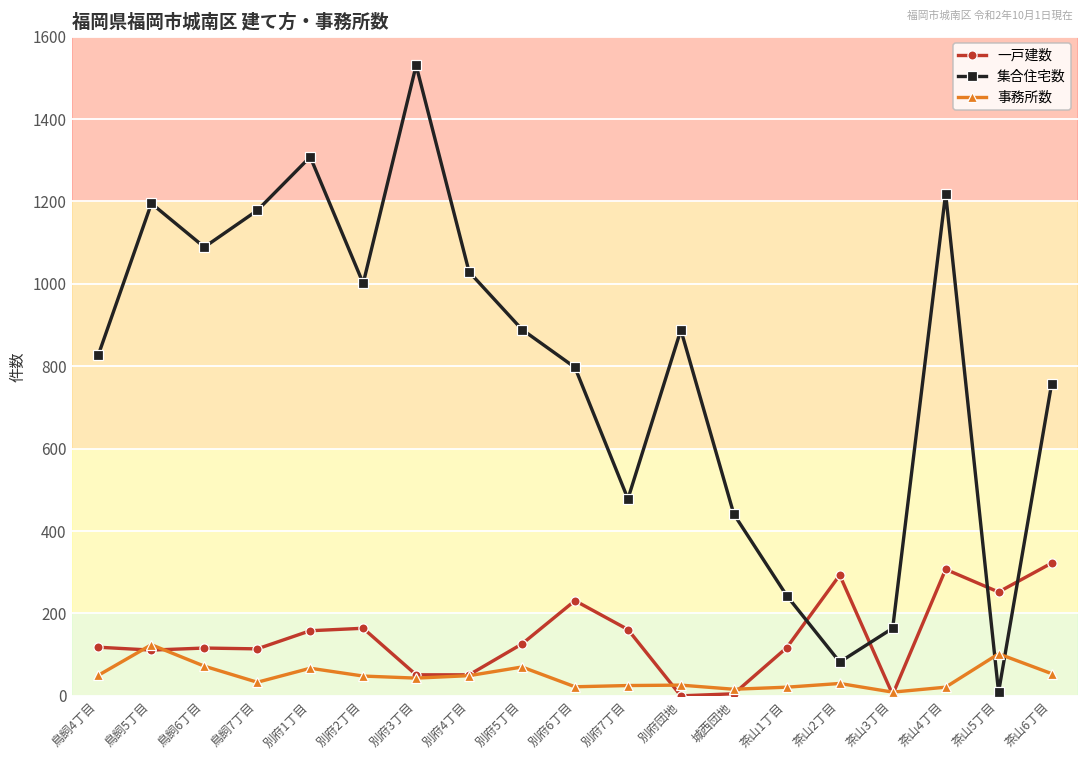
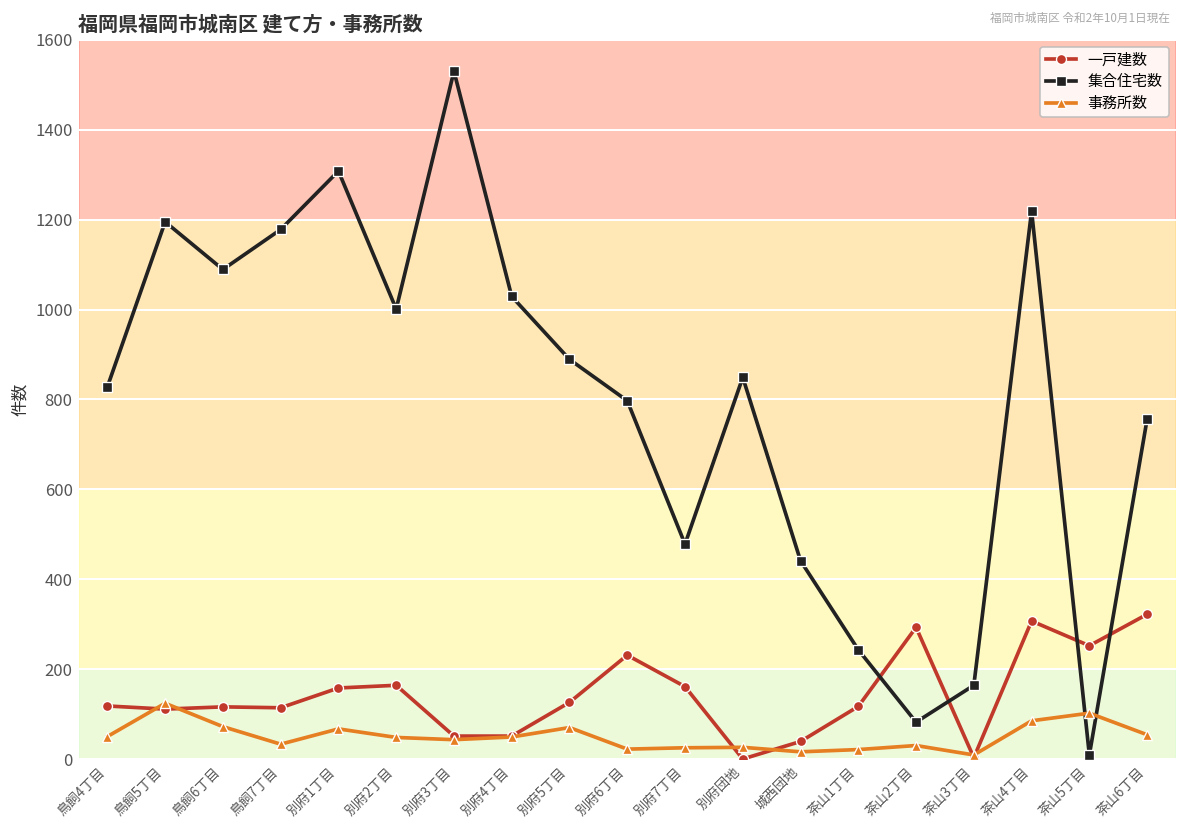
  {
    "一戸建数": {
      "鳥飼4丁目": 120,
      "鳥飼5丁目": 110,
      "鳥飼6丁目": 120,
      "鳥飼7丁目": 110,
      "別府1丁目": 160,
      "別府2丁目": 160,
      "別府3丁目": 50,
      "別府5丁目": 130,
      "別府6丁目": 230,
      "別府7丁目": 160,
      "別府団地": 0,
-     "城西団地": 10,
+     "城西団地": 40,
      "茶山1丁目": 120,
      "茶山2丁目": 290,
      "茶山4丁目": 310,
      "茶山5丁目": 250,
      "茶山6丁目": 320
    },
    "集合住宅数": {
      "鳥飼4丁目": 830,
      "鳥飼5丁目": 1200,
      "鳥飼6丁目": 1090,
      "鳥飼7丁目": 1180,
      "別府1丁目": 1310,
      "別府2丁目": 1000,
      "別府3丁目": 1530,
      "別府4丁目": 1030,
      "別府5丁目": 890,
      "別府6丁目": 800,
      "別府7丁目": 480,
-     "別府団地": 890,
+     "別府団地": 850,
      "城西団地": 440,
      "茶山1丁目": 240,
      "茶山2丁目": 80,
      "茶山3丁目": 160,
      "茶山4丁目": 1220,
      "茶山5丁目": 10,
      "茶山6丁目": 760
    },
    "事務所数": {
      "鳥飼4丁目": 50,
      "鳥飼5丁目": 120,
      "鳥飼6丁目": 70,
      "鳥飼7丁目": 30,
      "別府1丁目": 70,
      "別府2丁目": 50,
      "別府3丁目": 40,
      "別府5丁目": 70,
      "別府6丁目": 20,
      "別府7丁目": 30,
      "別府団地": 30,
      "城西団地": 20,
      "茶山1丁目": 20,
      "茶山2丁目": 30,
-     "茶山4丁目": 20,
+     "茶山4丁目": 90,
      "茶山5丁目": 100,
      "茶山6丁目": 50
    }
  }
